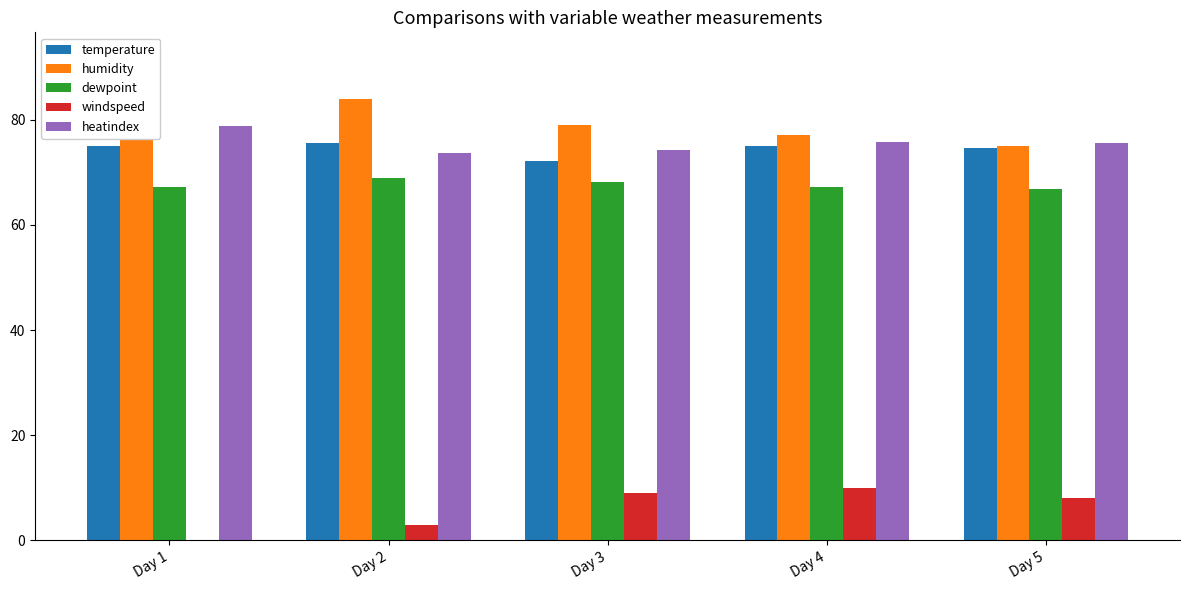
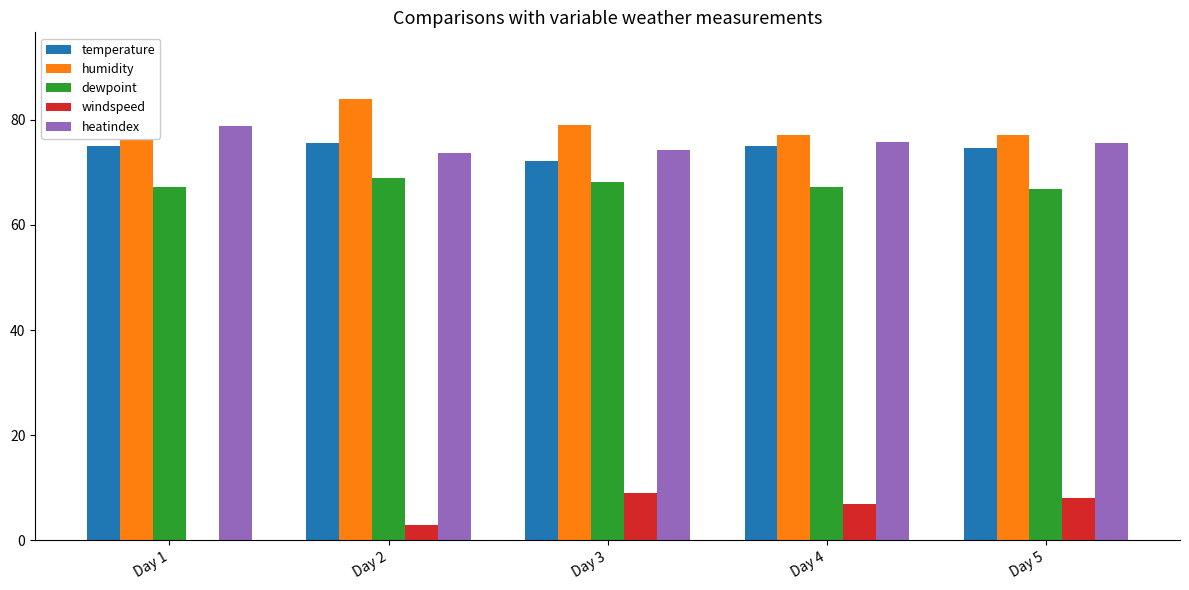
  {
    "temperature": {
      "Day 1": 75,
      "Day 2": 76,
      "Day 3": 72,
      "Day 4": 75,
      "Day 5": 75
    },
    "humidity": {
      "Day 2": 84,
      "Day 3": 79,
      "Day 4": 77,
-     "Day 5": 75
+     "Day 5": 77
    },
    "dewpoint": {
      "Day 1": 67,
      "Day 2": 69,
      "Day 3": 68,
      "Day 4": 67,
      "Day 5": 67
    },
    "windspeed": {
      "Day 1": 0,
      "Day 2": 3,
      "Day 3": 9,
-     "Day 4": 10,
+     "Day 4": 7,
      "Day 5": 8
    },
    "heatindex": {
      "Day 1": 79,
      "Day 2": 74,
      "Day 3": 74,
      "Day 4": 76,
      "Day 5": 76
    }
  }
